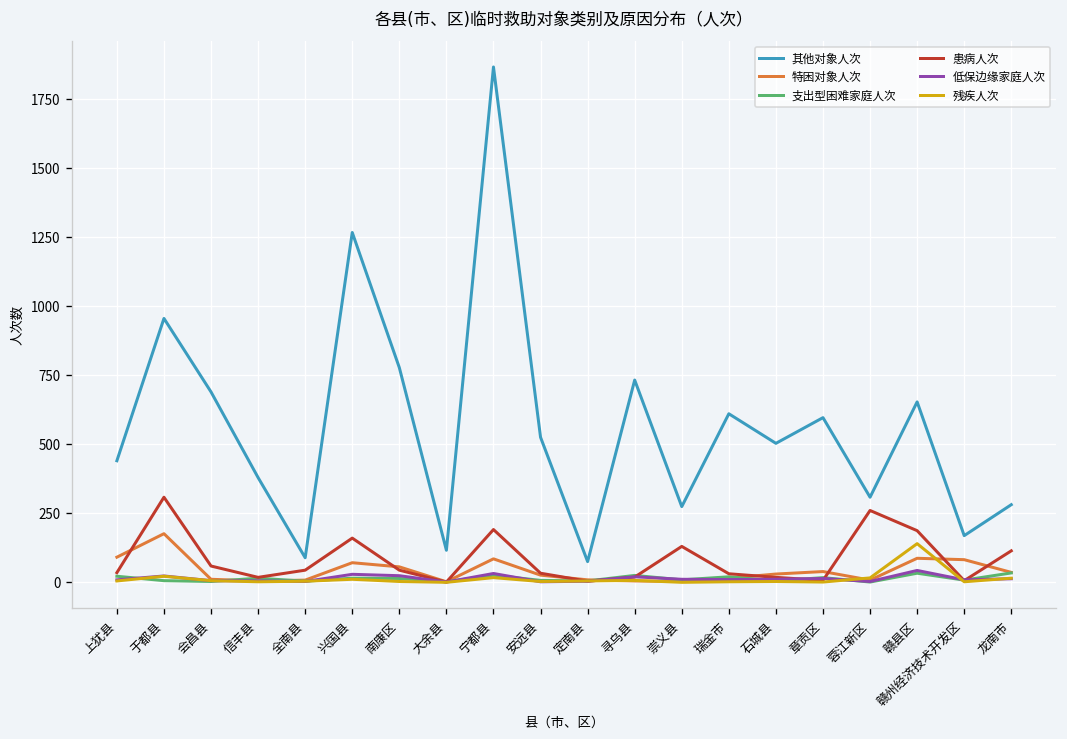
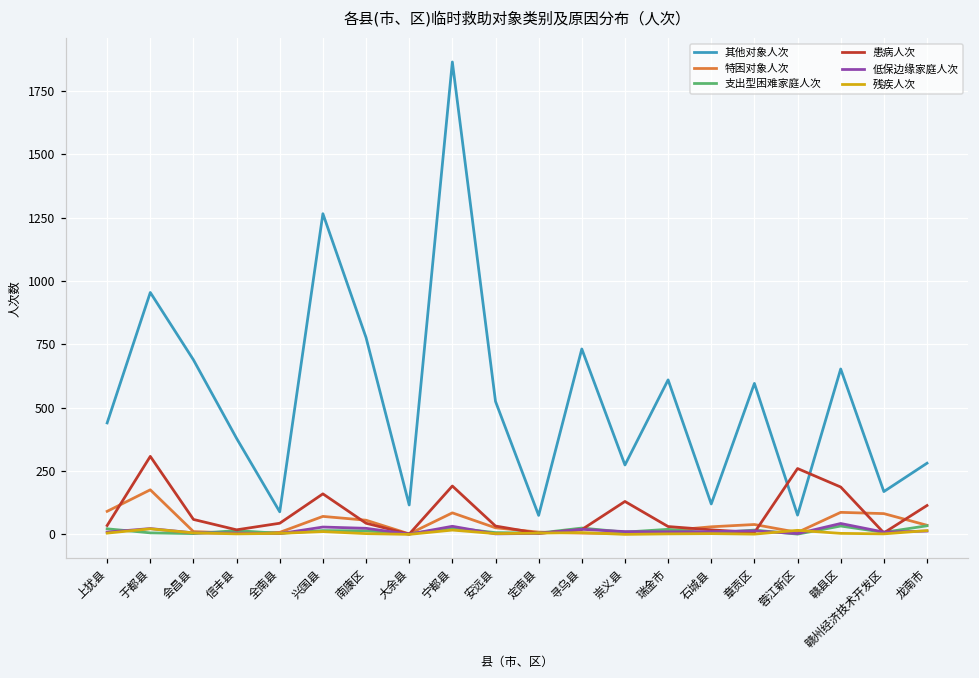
  {
    "其他对象人次": {
      "上犹县": 440,
      "于都县": 960,
      "会昌县": 690,
      "信丰县": 380,
      "全南县": 90,
      "兴国县": 1270,
      "南康区": 780,
      "大余县": 120,
      "宁都县": 1870,
      "安远县": 530,
      "定南县": 80,
      "寻乌县": 730,
      "崇义县": 270,
      "瑞金市": 610,
-     "石城县": 500,
+     "石城县": 120,
      "章贡区": 600,
-     "蓉江新区": 310,
+     "蓉江新区": 80,
      "赣县区": 650,
      "赣州经济技术开发区": 170,
      "龙南市": 280
    },
    "特困对象人次": {
      "上犹县": 90,
      "于都县": 180,
      "兴国县": 70,
      "南康区": 60,
      "宁都县": 90,
      "石城县": 30,
      "章贡区": 40,
      "赣县区": 90,
      "赣州经济技术开发区": 80
    },
    "支出型困难家庭人次": {
      "上犹县": 20,
      "于都县": 10
    },
    "患病人次": {
      "上犹县": 40,
      "于都县": 310,
      "会昌县": 60,
      "全南县": 40,
      "兴国县": 160,
      "南康区": 40,
      "宁都县": 190,
      "崇义县": 130,
      "蓉江新区": 260,
      "赣县区": 190,
      "龙南市": 110
    },
    "低保边缘家庭人次": {
      "兴国县": 30
    },
    "残疾人次": {
-     "赣县区": 140
+     "赣县区": 0
    }
  }
